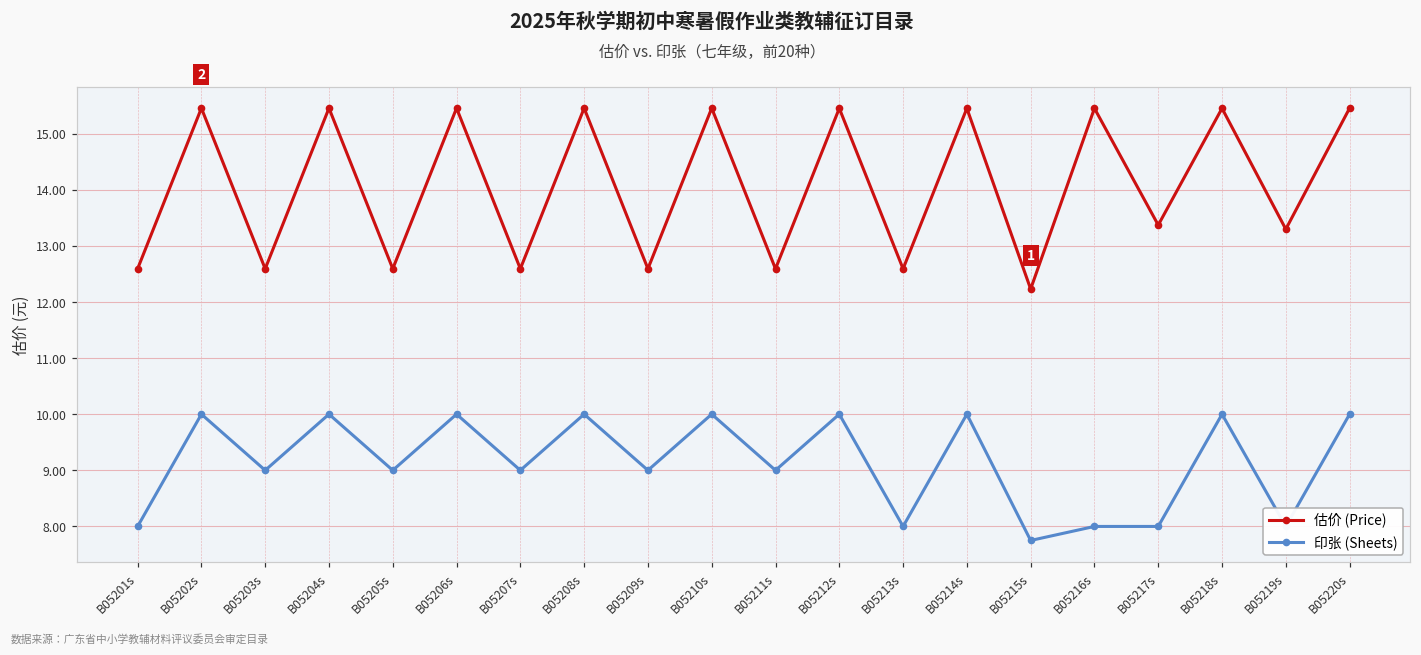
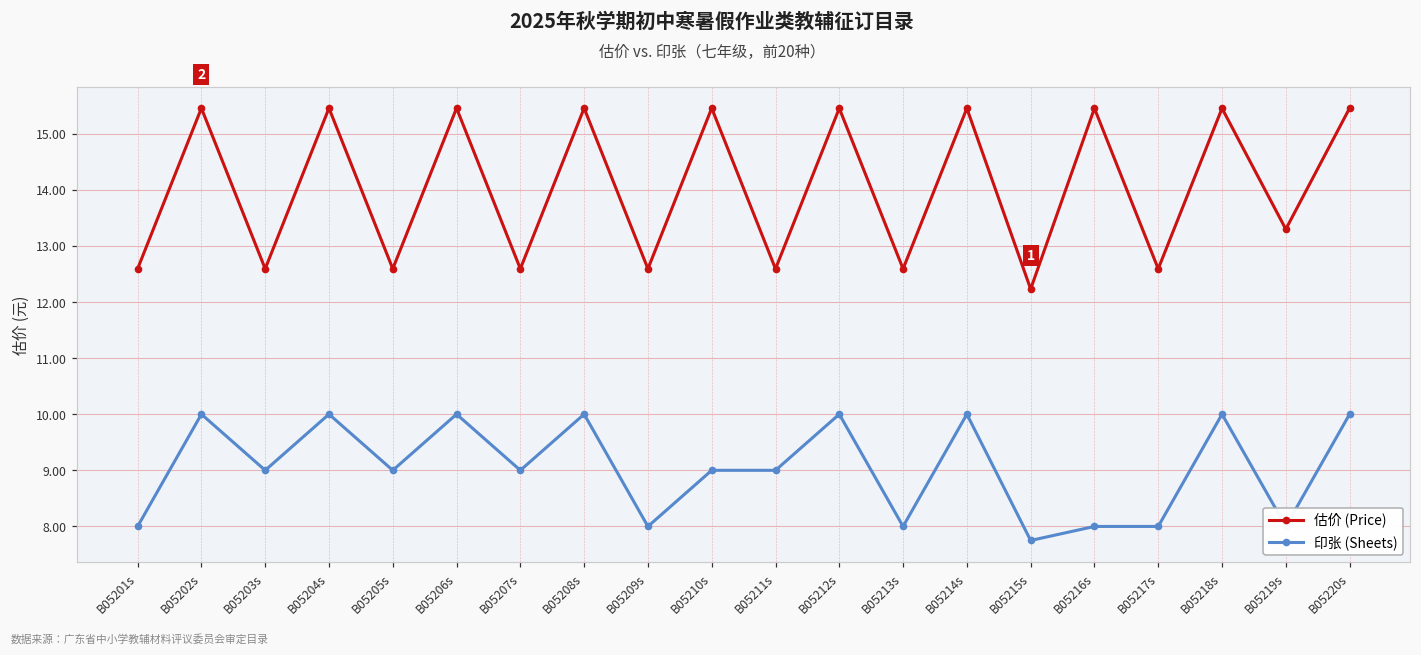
  {
    "估价 (Price)": {
      "B05201s": 12.6,
      "B05203s": 12.6,
      "B05204s": 15.5,
      "B05205s": 12.6,
      "B05206s": 15.5,
      "B05207s": 12.6,
      "B05208s": 15.5,
      "B05209s": 12.6,
      "B05210s": 15.5,
      "B05211s": 12.6,
      "B05212s": 15.5,
      "B05213s": 12.6,
      "B05214s": 15.5,
      "B05216s": 15.5,
-     "B05217s": 13.4,
+     "B05217s": 12.6,
      "B05218s": 15.5,
      "B05219s": 13.3,
      "B05220s": 15.5
    },
    "印张 (Sheets)": {
      "B05201s": 8,
      "B05202s": 10,
      "B05203s": 9,
      "B05204s": 10,
      "B05205s": 9,
      "B05206s": 10,
      "B05207s": 9,
      "B05208s": 10,
-     "B05209s": 9,
-     "B05210s": 10,
+     "B05209s": 8,
+     "B05210s": 9,
      "B05211s": 9,
      "B05212s": 10,
      "B05213s": 8,
      "B05214s": 10,
      "B05215s": 7.8,
      "B05216s": 8,
      "B05217s": 8,
      "B05218s": 10,
      "B05220s": 10
    }
  }
